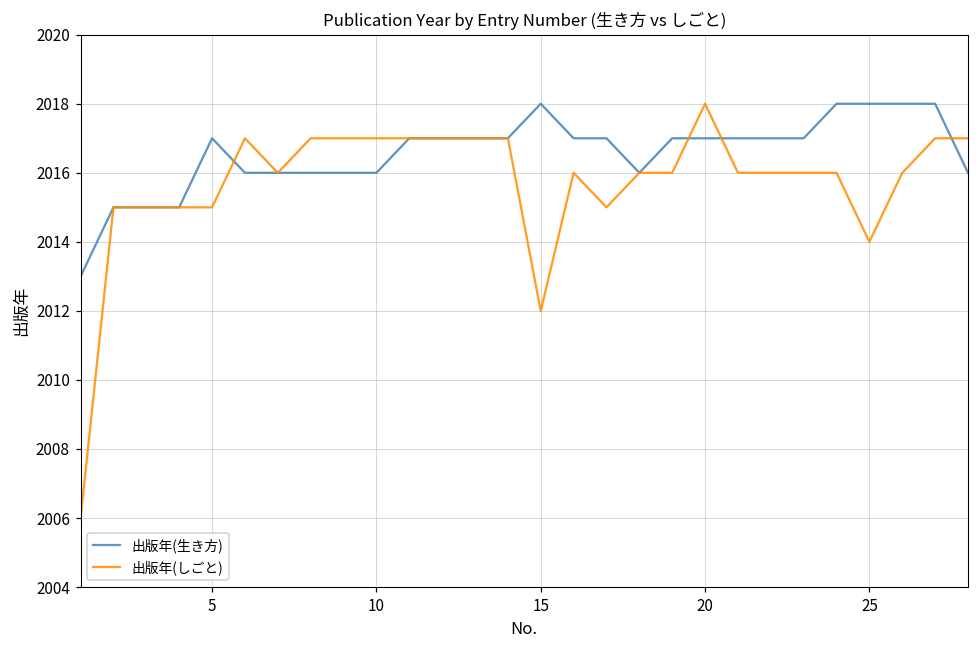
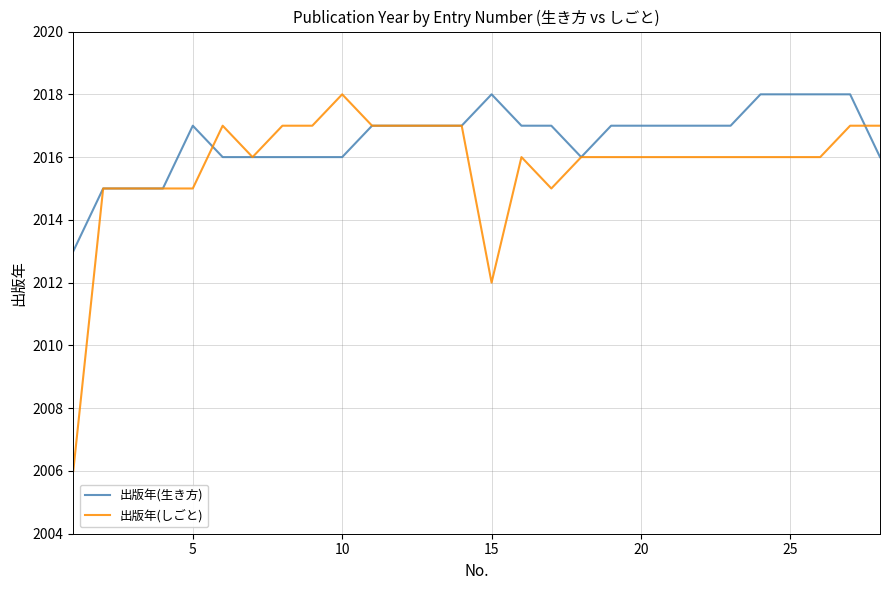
  {
    "出版年(生き方)": {
      "5": 2017,
      "10": 2016,
      "15": 2018,
      "20": 2017,
      "25": 2018
    },
    "出版年(しごと)": {
      "5": 2015,
-     "10": 2017,
+     "10": 2018,
      "15": 2012,
-     "20": 2018,
-     "25": 2014
+     "20": 2016,
+     "25": 2016
    }
  }
